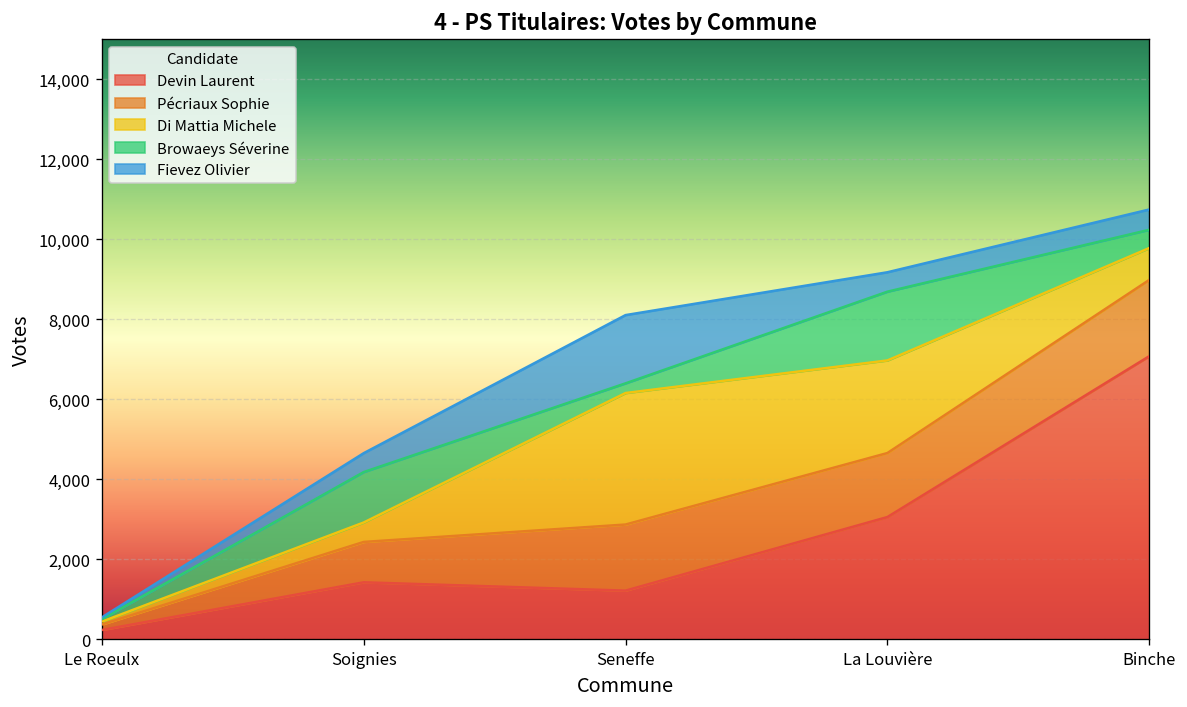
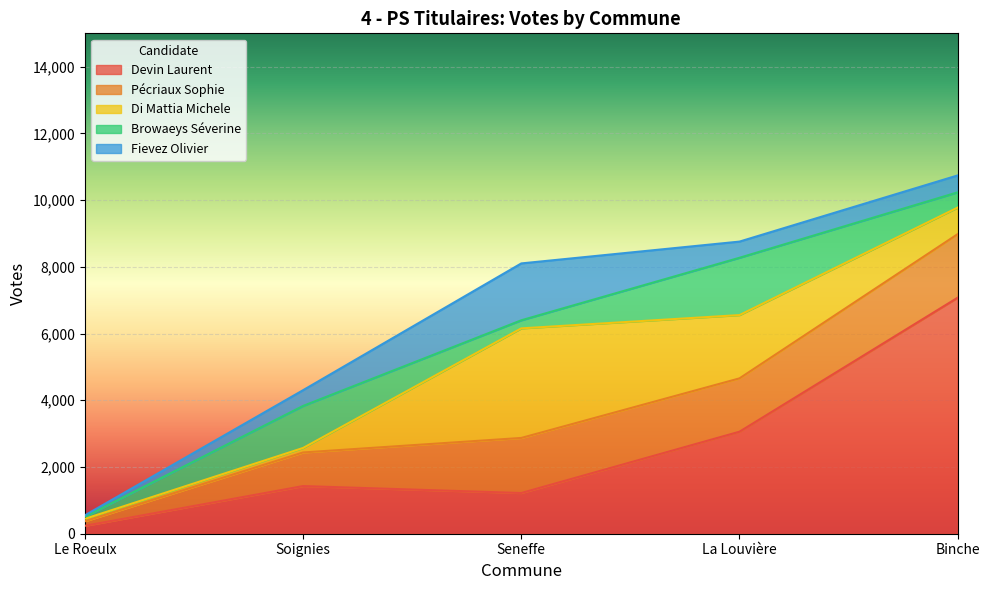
  {
    "Di Mattia Michele": {
-     "Soignies": "500",
+     "Soignies": "100",
      "Seneffe": "3,300",
-     "La Louvière": "2,300",
+     "La Louvière": "1,900",
      "Binche": "800"
    },
    "Browaeys Séverine": {
      "Soignies": "1,300",
      "Seneffe": "200",
      "La Louvière": "1,700",
      "Binche": "500"
    },
    "Fievez Olivier": {
      "Soignies": "500",
      "Seneffe": "1,700",
      "La Louvière": "500",
      "Binche": "500"
    }
  }
